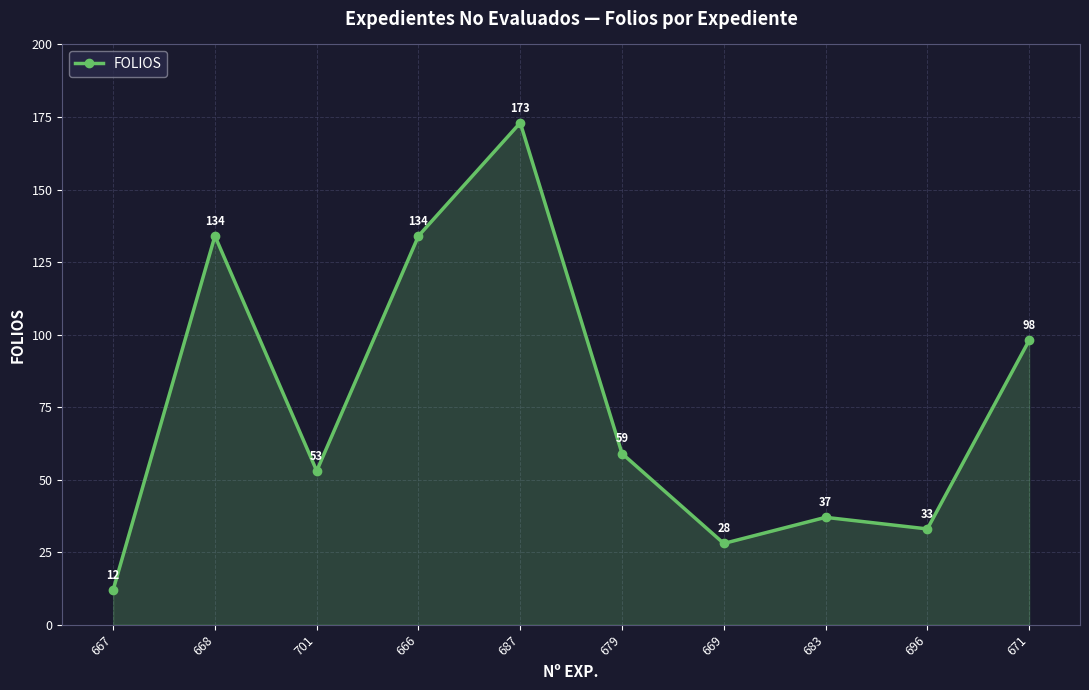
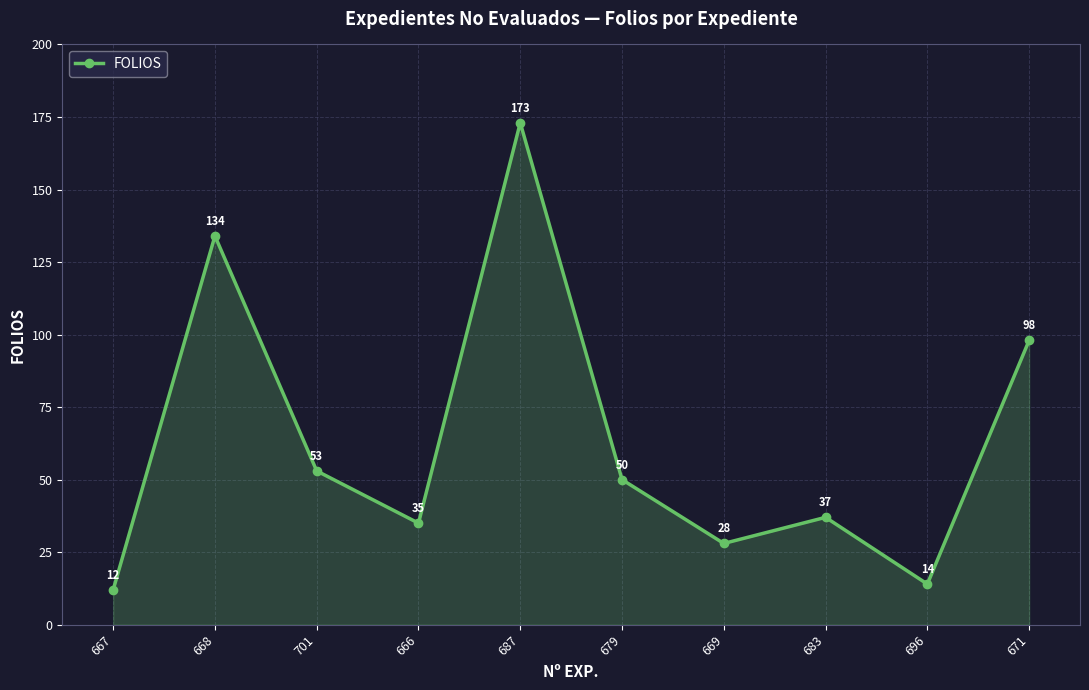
  {
    "667": 12,
    "668": 134,
    "701": 53,
-   "666": 134,
+   "666": 35,
    "687": 173,
-   "679": 59,
+   "679": 50,
    "669": 28,
    "683": 37,
-   "696": 33,
+   "696": 14,
    "671": 98
  }
